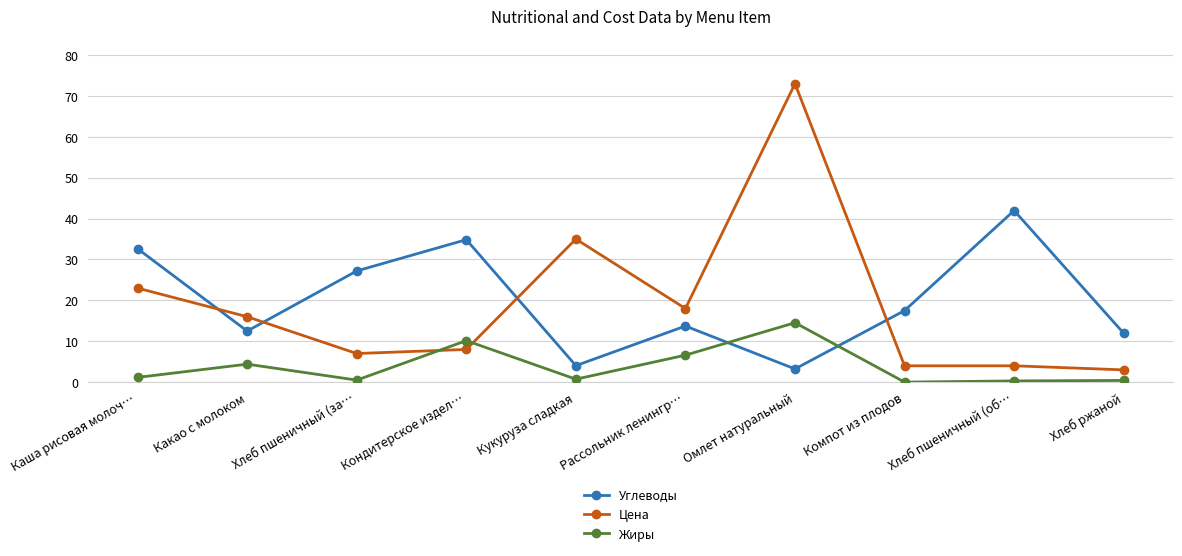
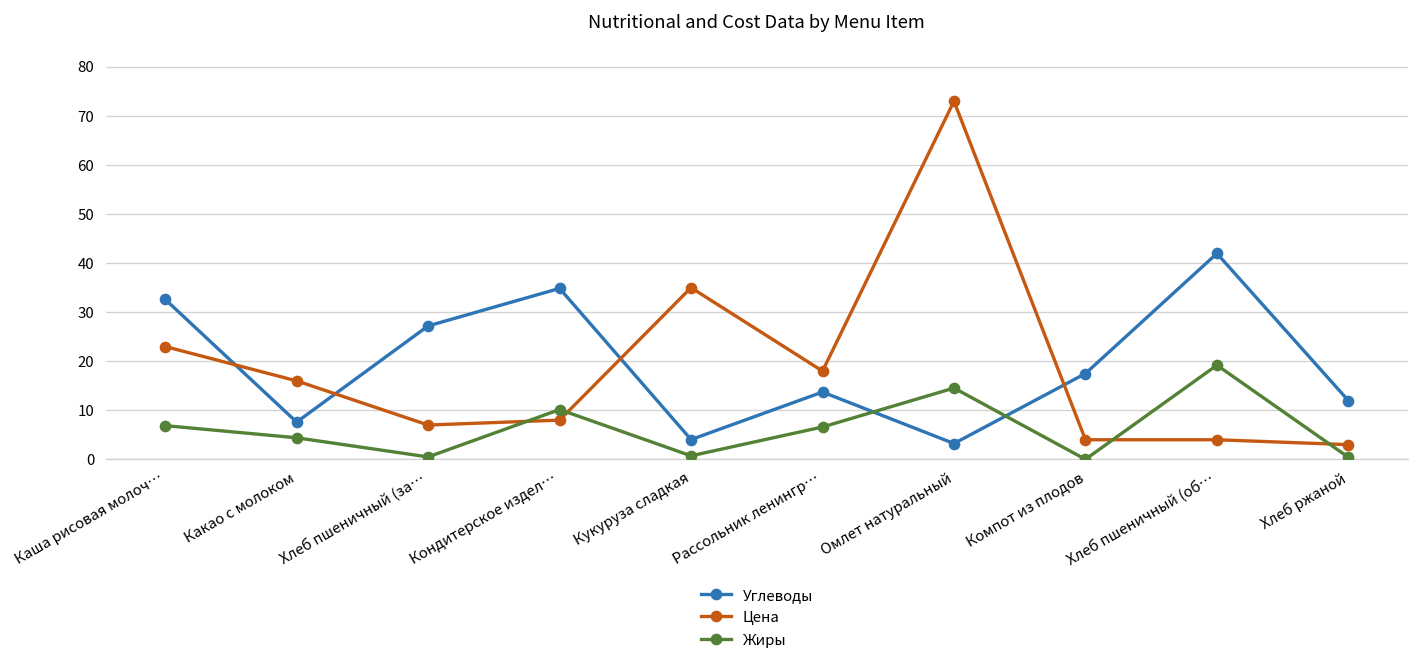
  {
    "Углеводы": {
      "Каша рисовая молоч…": 33,
-     "Какао с молоком": 13,
+     "Какао с молоком": 8,
      "Хлеб пшеничный (за…": 27,
      "Кондитерское издел…": 35,
      "Кукуруза сладкая": 4,
      "Рассольник ленингр…": 14,
      "Омлет натуральный": 3,
      "Компот из плодов": 18,
      "Хлеб пшеничный (об…": 42,
      "Хлеб ржаной": 12
    },
    "Цена": {
      "Каша рисовая молоч…": 23,
      "Какао с молоком": 16,
      "Хлеб пшеничный (за…": 7,
      "Кондитерское издел…": 8,
      "Кукуруза сладкая": 35,
      "Рассольник ленингр…": 18,
      "Омлет натуральный": 73,
      "Компот из плодов": 4,
      "Хлеб пшеничный (об…": 4,
      "Хлеб ржаной": 3
    },
    "Жиры": {
-     "Каша рисовая молоч…": 1,
+     "Каша рисовая молоч…": 7,
      "Какао с молоком": 4,
      "Хлеб пшеничный (за…": 1,
      "Кондитерское издел…": 10,
      "Кукуруза сладкая": 1,
      "Рассольник ленингр…": 7,
      "Омлет натуральный": 15,
      "Компот из плодов": 0,
-     "Хлеб пшеничный (об…": 0,
+     "Хлеб пшеничный (об…": 19,
      "Хлеб ржаной": 0
    }
  }
